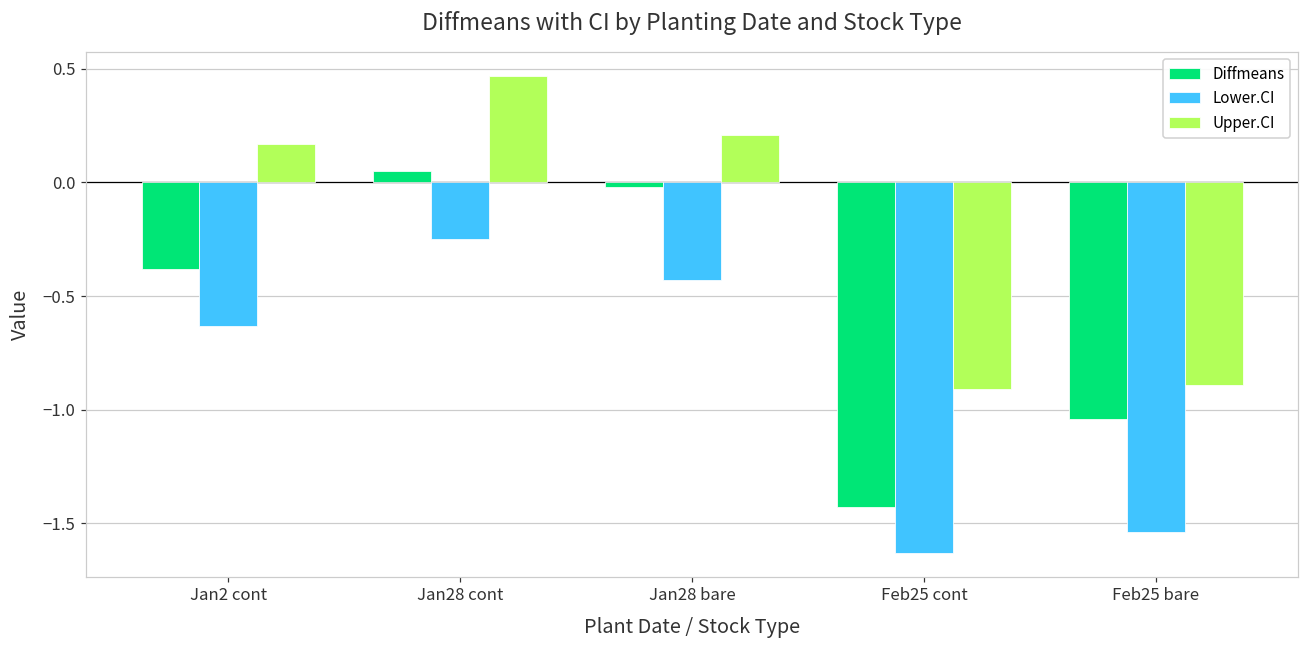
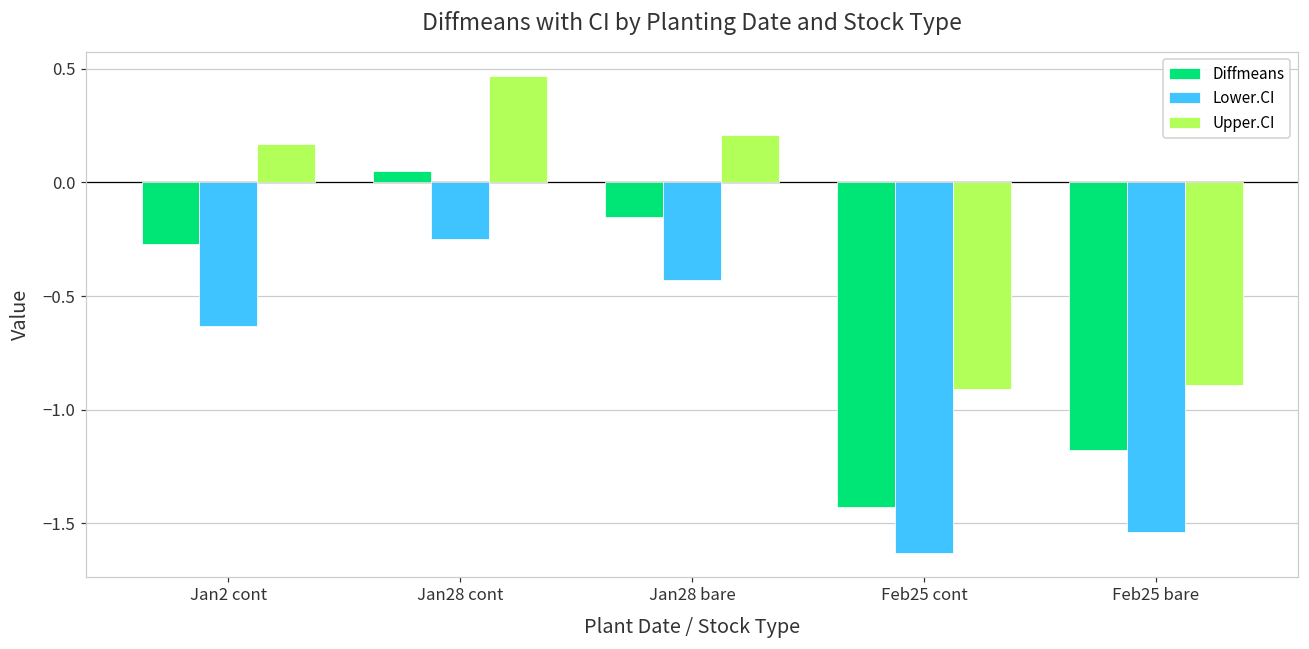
  {
    "Diffmeans": {
-     "Jan2 cont": -0.38,
+     "Jan2 cont": -0.27,
      "Jan28 cont": 0.05,
-     "Jan28 bare": -0.02,
+     "Jan28 bare": -0.15,
      "Feb25 cont": -1.43,
-     "Feb25 bare": -1.04
+     "Feb25 bare": -1.18
    },
    "Lower.CI": {
      "Jan2 cont": -0.63,
      "Jan28 cont": -0.25,
      "Jan28 bare": -0.43,
      "Feb25 cont": -1.63,
      "Feb25 bare": -1.54
    },
    "Upper.CI": {
      "Jan2 cont": 0.17,
      "Jan28 cont": 0.47,
      "Jan28 bare": 0.21,
      "Feb25 cont": -0.91,
      "Feb25 bare": -0.89
    }
  }
